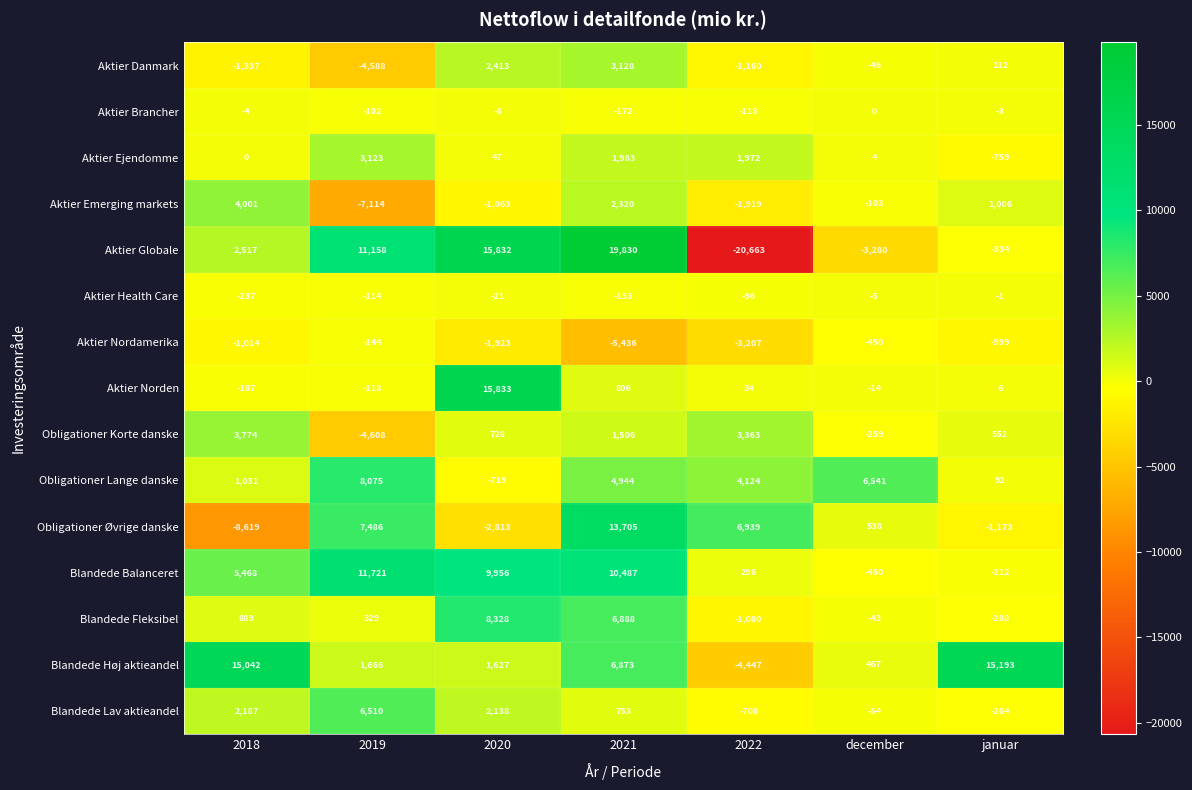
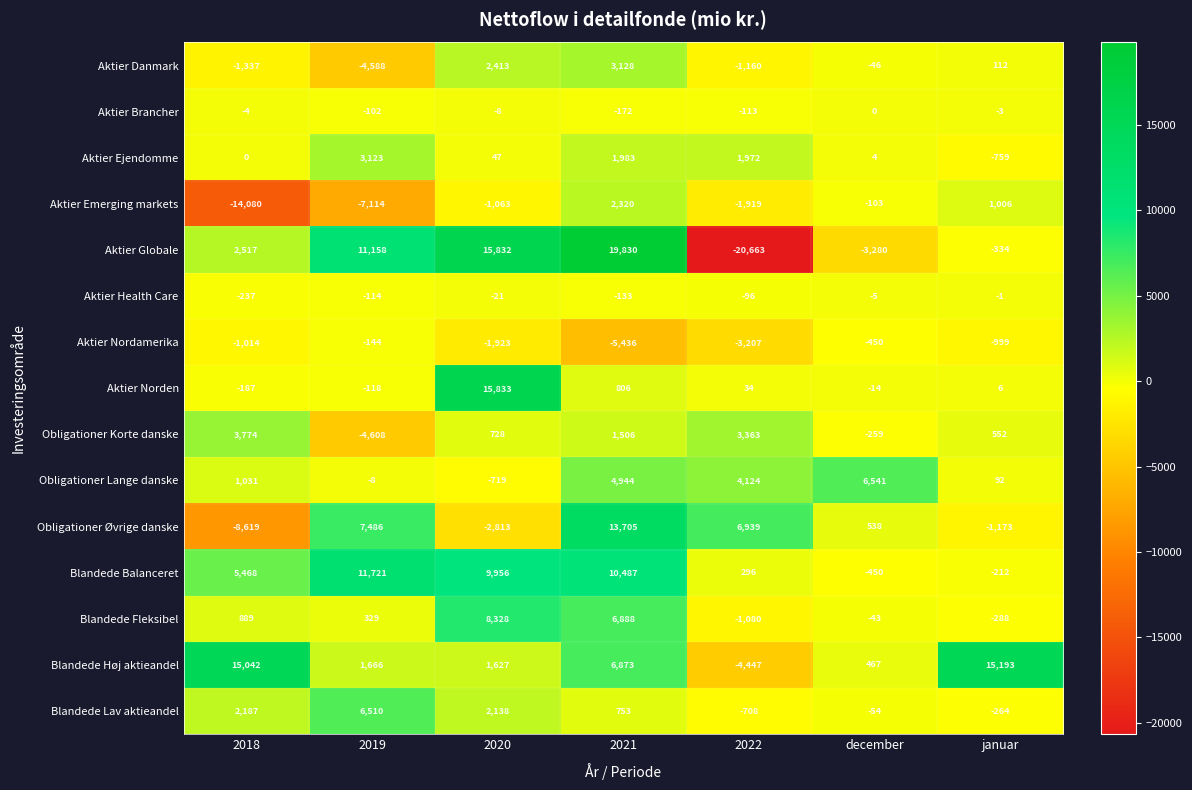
  {
    "Aktier Danmark": {
      "2018": "-1,337",
      "2019": "-4,588",
      "2020": "2,413",
      "2021": "3,128",
      "2022": "-1,160",
      "december": "-46",
      "januar": "112"
    },
    "Aktier Brancher": {
      "2018": "-4",
      "2019": "-102",
      "2020": "-8",
      "2021": "-172",
      "2022": "-113",
      "december": "0",
      "januar": "-3"
    },
    "Aktier Ejendomme": {
      "2018": "0",
      "2019": "3,123",
      "2020": "47",
      "2021": "1,983",
      "2022": "1,972",
      "december": "4",
      "januar": "-759"
    },
    "Aktier Emerging markets": {
-     "2018": "4,001",
+     "2018": "-14,080",
      "2019": "-7,114",
      "2020": "-1,063",
      "2021": "2,320",
      "2022": "-1,919",
      "december": "-103",
      "januar": "1,006"
    },
    "Aktier Globale": {
      "2018": "2,517",
      "2019": "11,158",
      "2020": "15,832",
      "2021": "19,830",
      "2022": "-20,663",
      "december": "-3,280",
      "januar": "-334"
    },
    "Aktier Health Care": {
      "2018": "-237",
      "2019": "-114",
      "2020": "-21",
      "2021": "-133",
      "2022": "-96",
      "december": "-5",
      "januar": "-1"
    },
    "Aktier Nordamerika": {
      "2018": "-1,014",
      "2019": "-144",
      "2020": "-1,923",
      "2021": "-5,436",
      "2022": "-3,207",
      "december": "-450",
      "januar": "-999"
    },
    "Aktier Norden": {
      "2018": "-187",
      "2019": "-118",
      "2020": "15,833",
      "2021": "806",
      "2022": "34",
      "december": "-14",
      "januar": "6"
    },
    "Obligationer Korte danske": {
      "2018": "3,774",
      "2019": "-4,608",
      "2020": "728",
      "2021": "1,506",
      "2022": "3,363",
      "december": "-259",
      "januar": "552"
    },
    "Obligationer Lange danske": {
      "2018": "1,031",
-     "2019": "8,075",
+     "2019": "-8",
      "2020": "-719",
      "2021": "4,944",
      "2022": "4,124",
      "december": "6,541",
      "januar": "92"
    },
    "Obligationer Øvrige danske": {
      "2018": "-8,619",
      "2019": "7,486",
      "2020": "-2,813",
      "2021": "13,705",
      "2022": "6,939",
      "december": "538",
      "januar": "-1,173"
    },
    "Blandede Balanceret": {
      "2018": "5,468",
      "2019": "11,721",
      "2020": "9,956",
      "2021": "10,487",
      "2022": "296",
      "december": "-450",
      "januar": "-212"
    },
    "Blandede Fleksibel": {
      "2018": "889",
      "2019": "329",
      "2020": "8,328",
      "2021": "6,888",
      "2022": "-1,080",
      "december": "-43",
      "januar": "-288"
    },
    "Blandede Høj aktieandel": {
      "2018": "15,042",
      "2019": "1,666",
      "2020": "1,627",
      "2021": "6,873",
      "2022": "-4,447",
      "december": "467",
      "januar": "15,193"
    },
    "Blandede Lav aktieandel": {
      "2018": "2,187",
      "2019": "6,510",
      "2020": "2,138",
      "2021": "753",
      "2022": "-708",
      "december": "-54",
      "januar": "-264"
    }
  }
